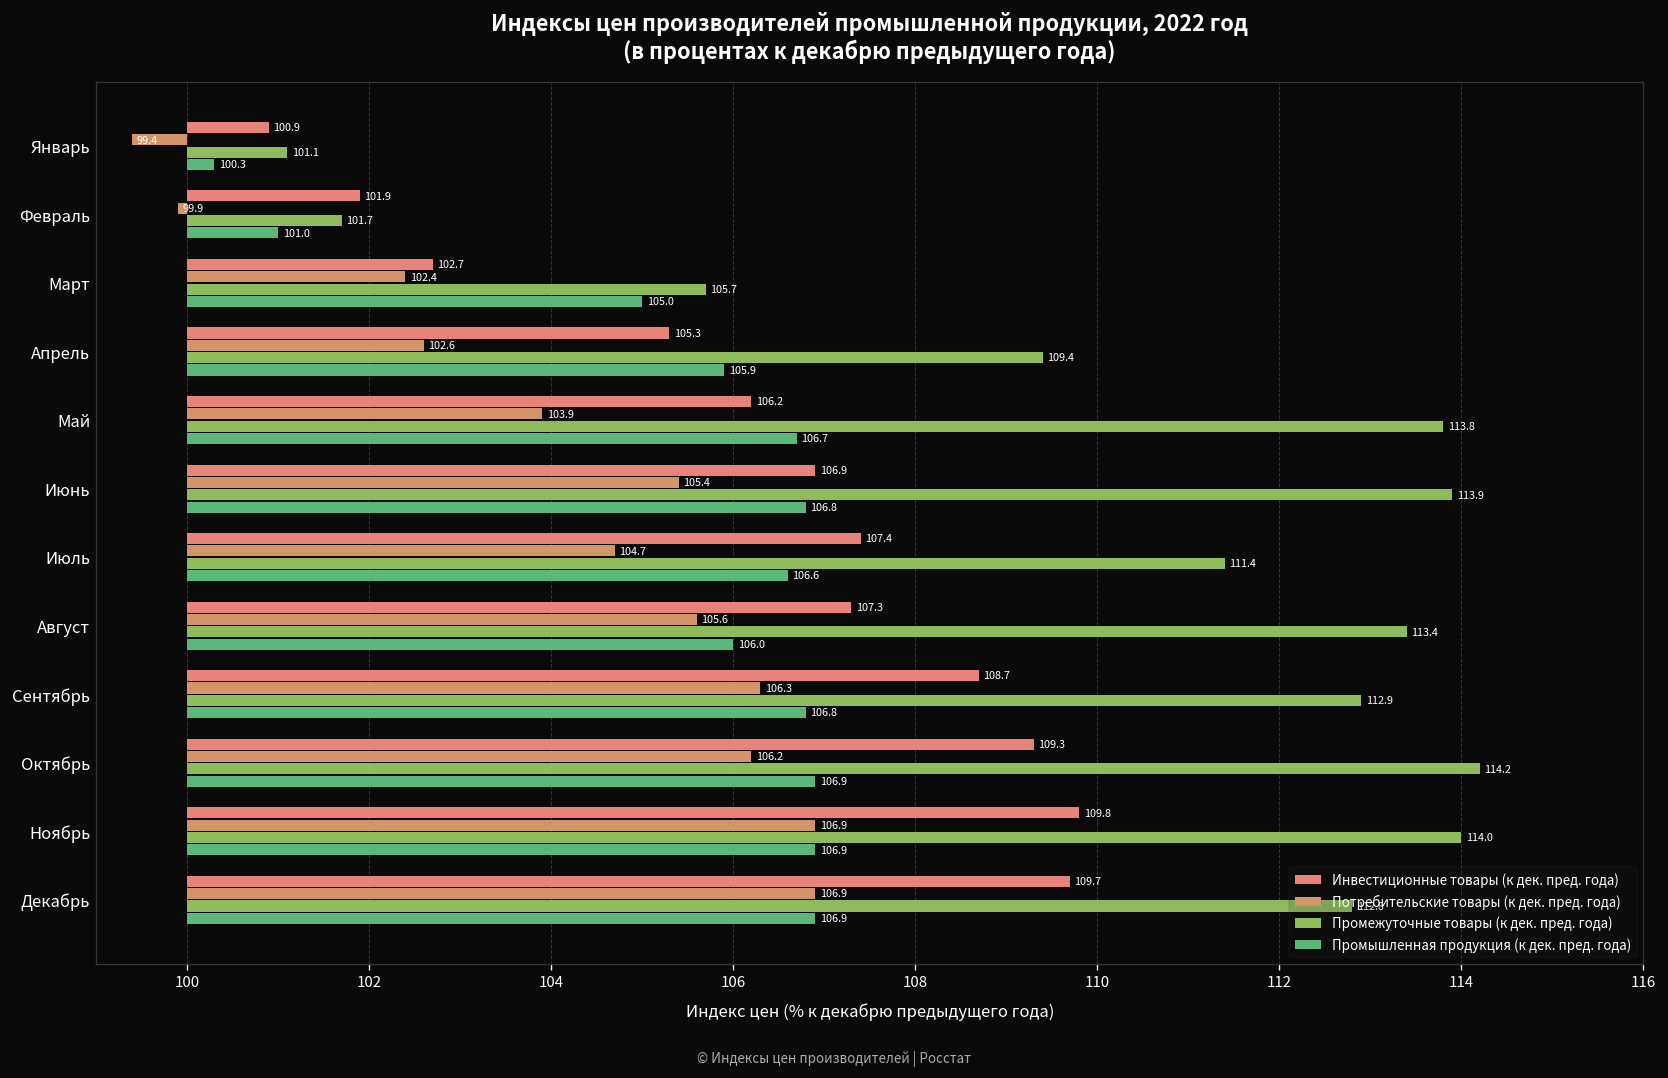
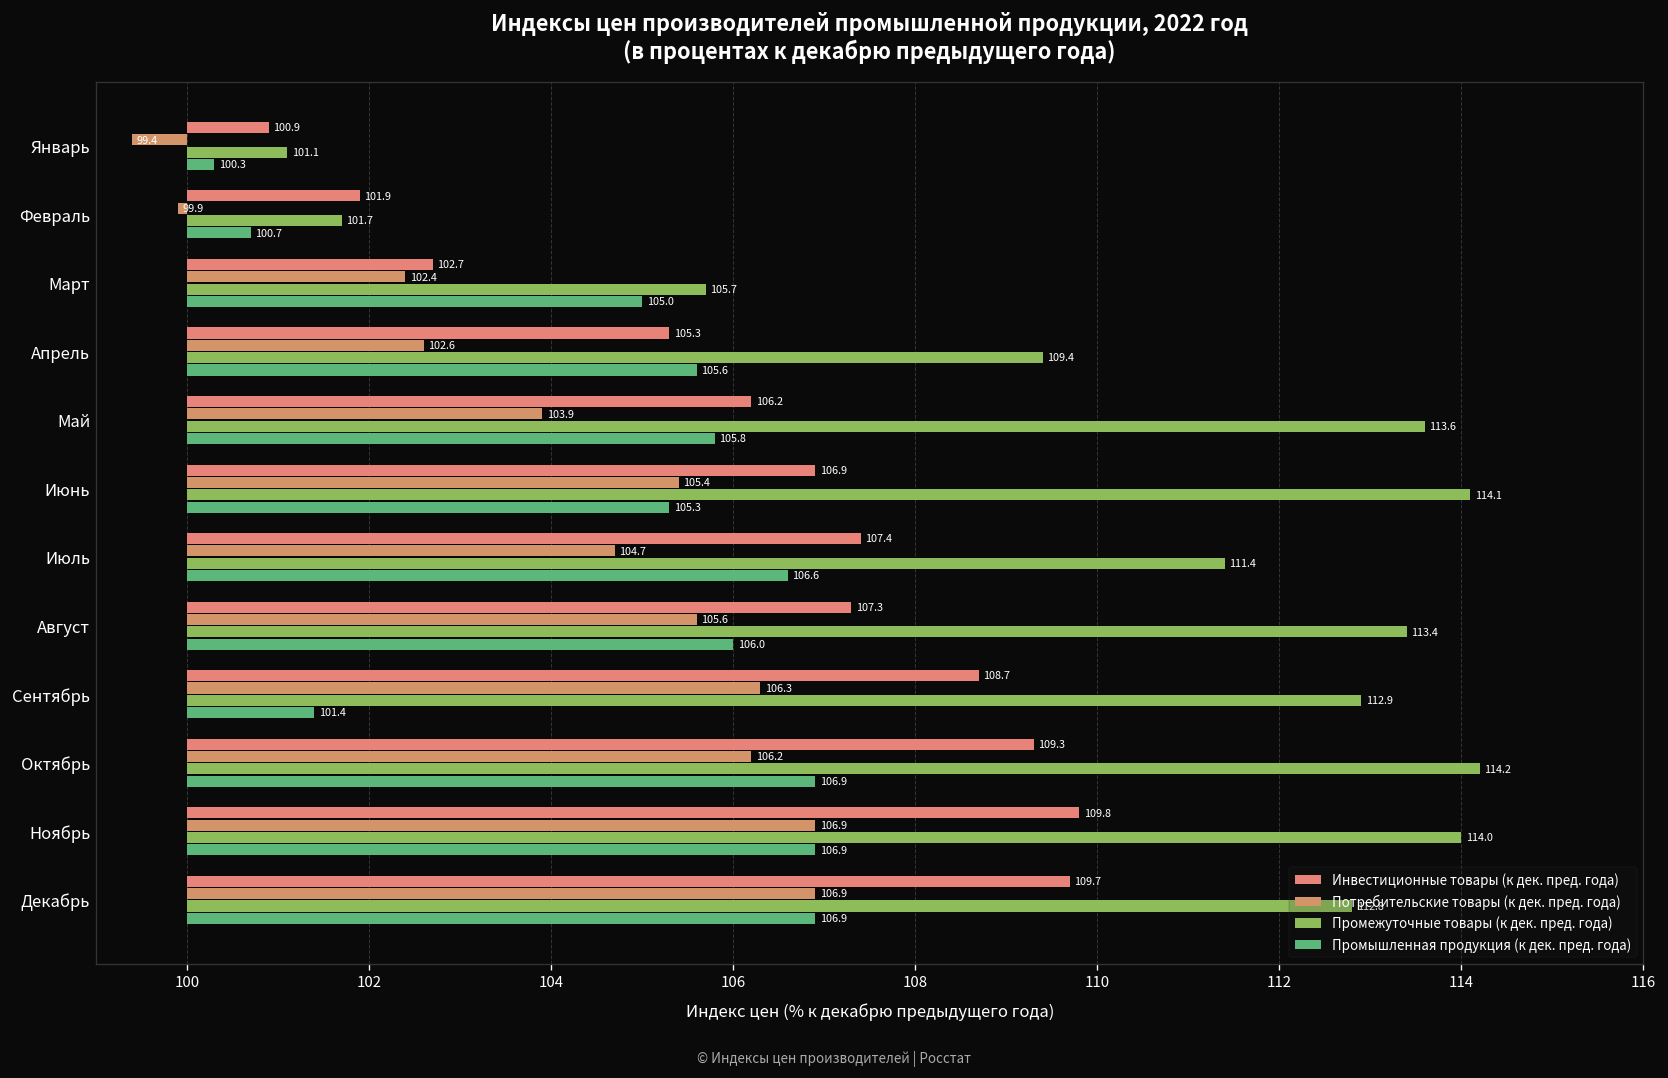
  {
    "Промежуточные товары (к дек. пред. года)": {
-     "Май": 113.8,
-     "Июнь": 113.9
+     "Май": 113.6,
+     "Июнь": 114.1
    },
    "Промышленная продукция (к дек. пред. года)": {
-     "Февраль": 101.0,
-     "Апрель": 105.9,
-     "Май": 106.7,
-     "Июнь": 106.8,
-     "Сентябрь": 106.8
+     "Февраль": 100.7,
+     "Апрель": 105.6,
+     "Май": 105.8,
+     "Июнь": 105.3,
+     "Сентябрь": 101.4
    }
  }
